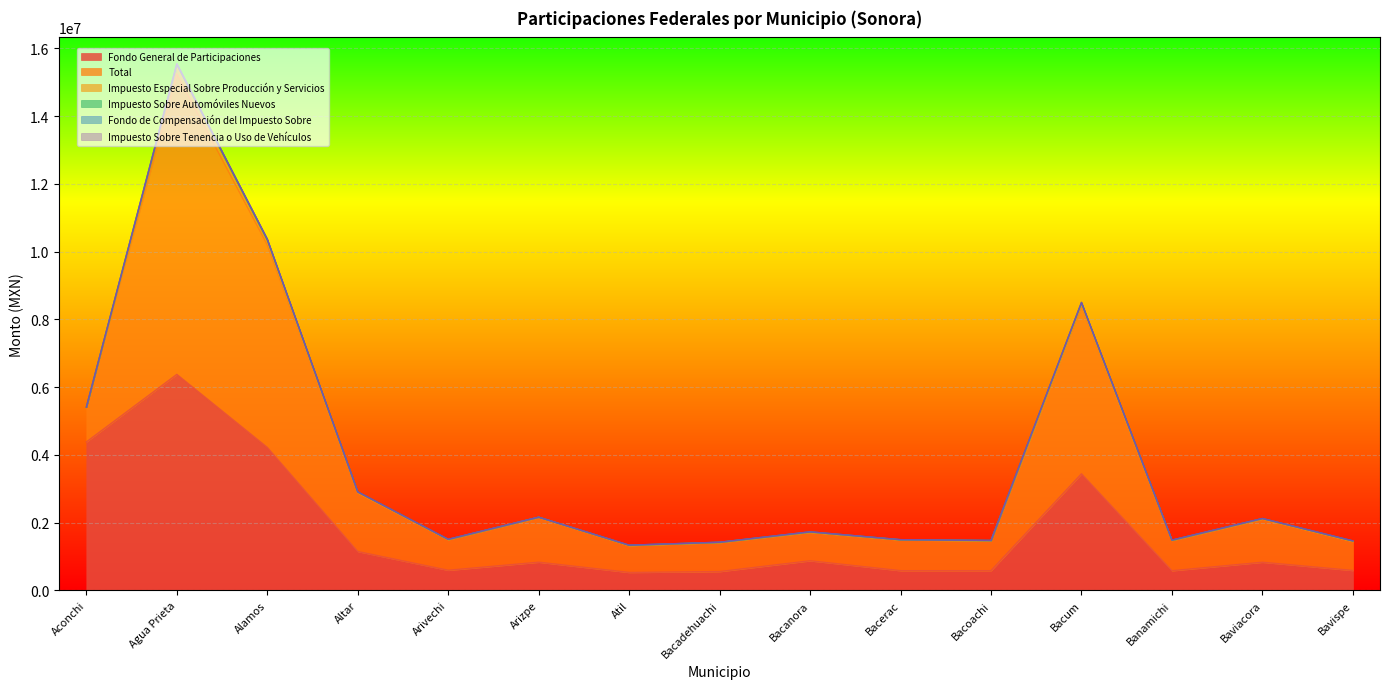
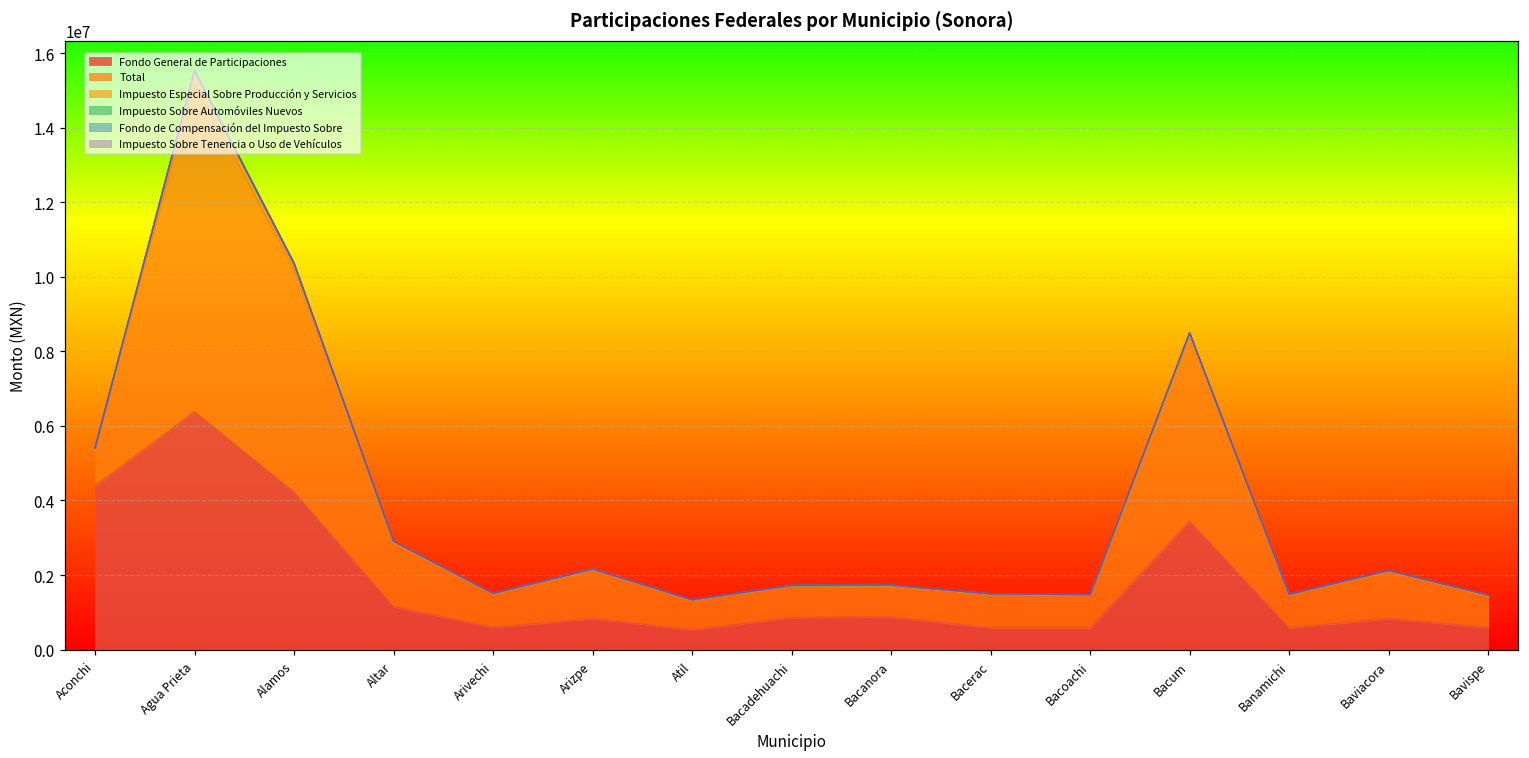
  {
    "Fondo General de Participaciones": {
      "Aconchi": 4400000,
      "Agua Prieta": 6400000,
      "Alamos": 4200000,
      "Altar": 1100000,
      "Arivechi": 600000,
      "Arizpe": 800000,
      "Atil": 500000,
-     "Bacadehuachi": 600000,
+     "Bacadehuachi": 900000,
      "Bacanora": 900000,
      "Bacerac": 600000,
      "Bacoachi": 600000,
      "Bacum": 3400000,
      "Banamichi": 600000,
      "Baviacora": 800000,
      "Bavispe": 600000
    }
  }
